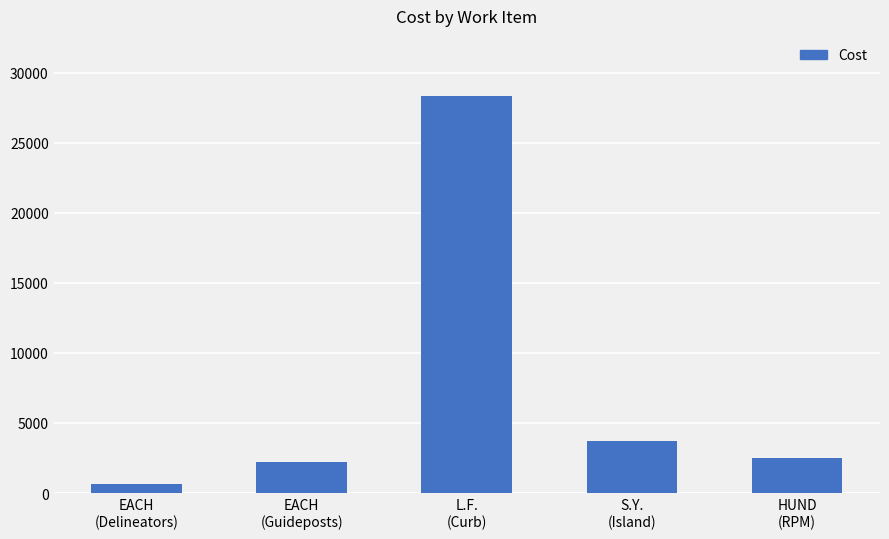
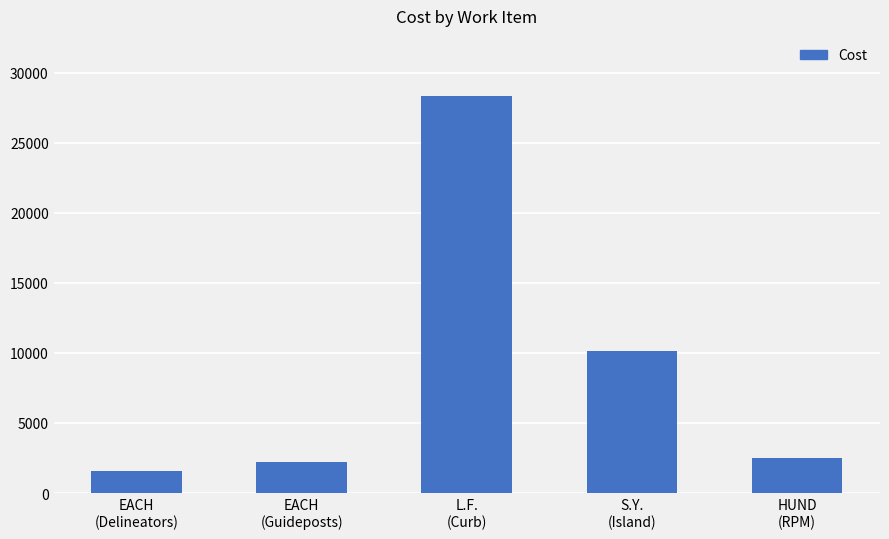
  {
-   "EACH (Delineators)": 700,
+   "EACH (Delineators)": 1600,
    "EACH (Guideposts)": 2200,
    "L.F. (Curb)": 28400,
-   "S.Y. (Island)": 3700,
+   "S.Y. (Island)": 10100,
    "HUND (RPM)": 2500
  }
